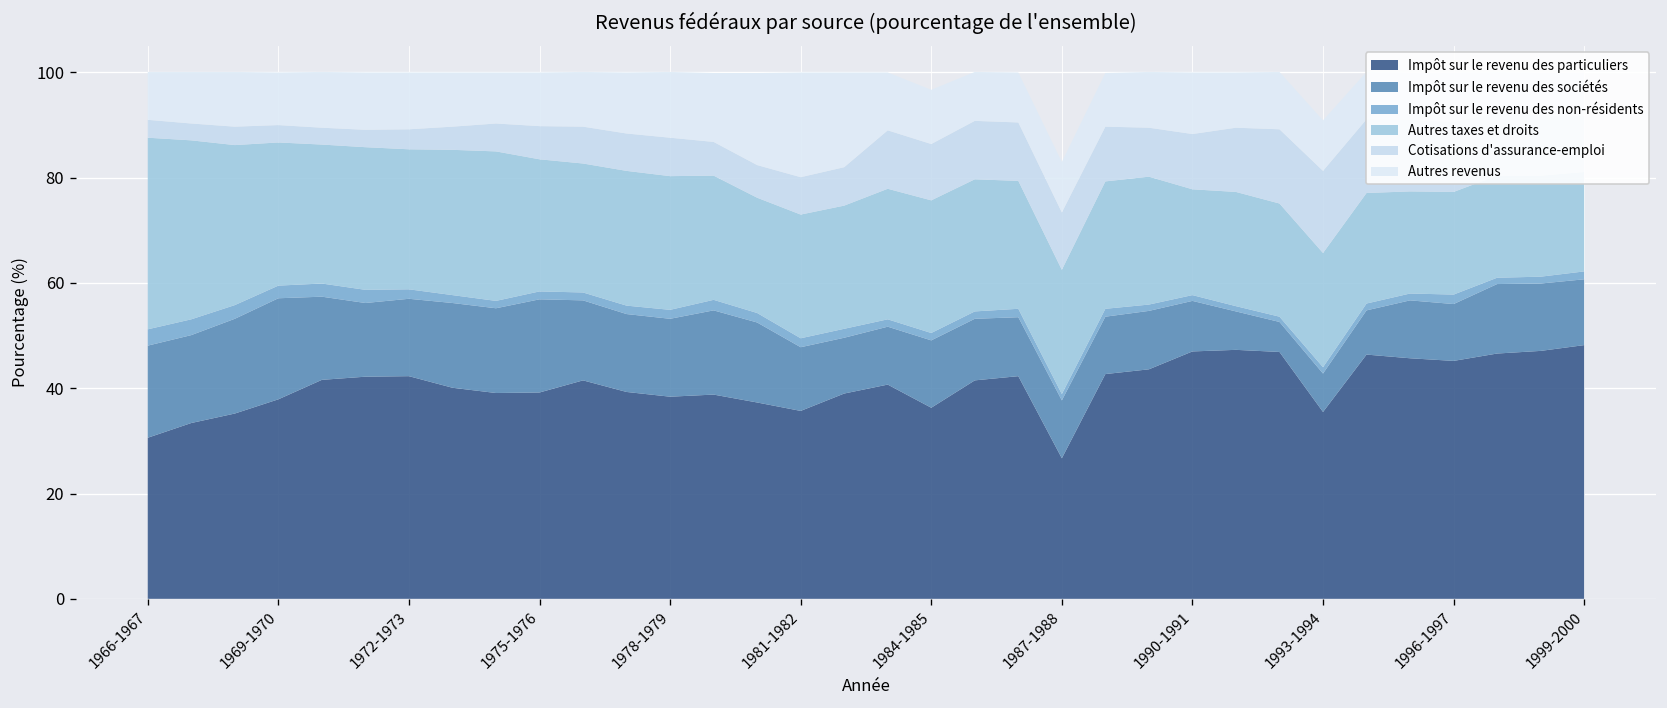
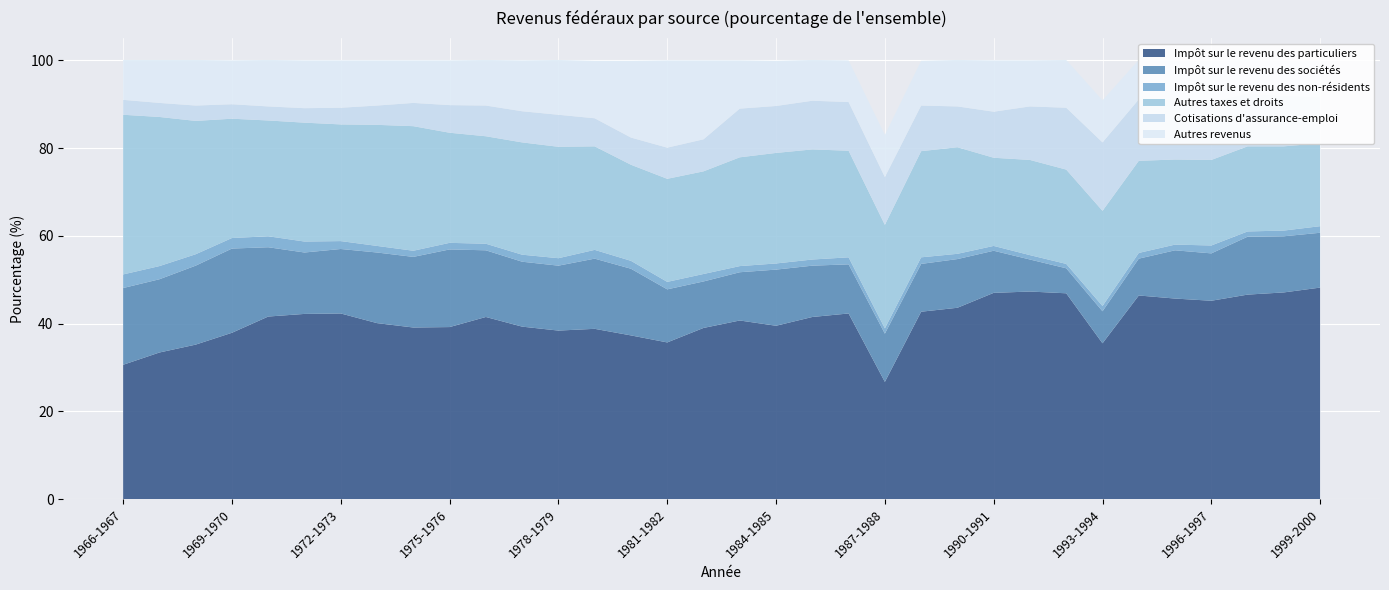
  {
    "Impôt sur le revenu des particuliers": {
      "1966-1967": 31,
      "1969-1970": 38,
      "1972-1973": 42,
      "1975-1976": 39,
      "1978-1979": 38,
      "1981-1982": 36,
-     "1984-1985": 36,
+     "1984-1985": 40,
      "1987-1988": 27,
      "1990-1991": 47,
      "1993-1994": 36,
      "1996-1997": 45,
      "1999-2000": 48
    }
  }
